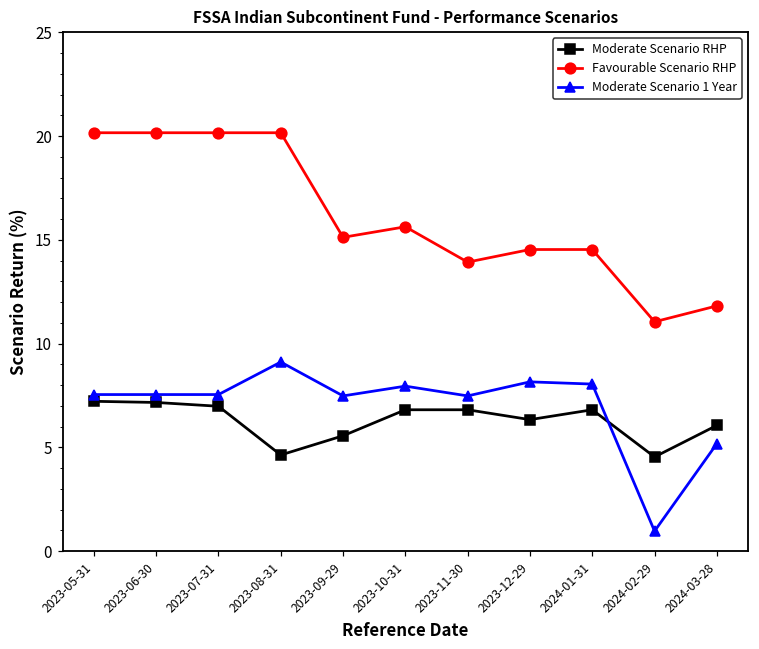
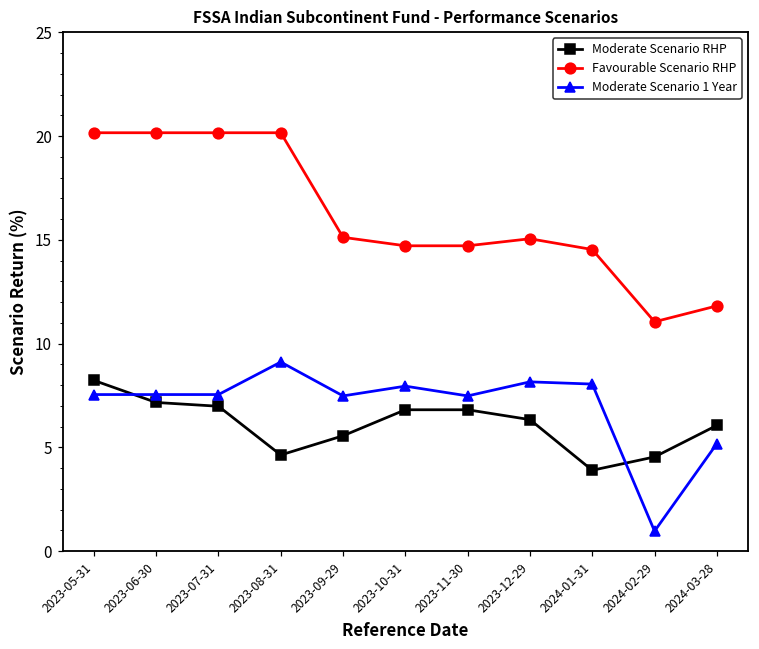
  {
    "Moderate Scenario RHP": {
-     "2023-05-31": 7.2,
+     "2023-05-31": 8.2,
      "2023-06-30": 7.2,
      "2023-07-31": 7.0,
      "2023-08-31": 4.6,
      "2023-09-29": 5.6,
      "2023-10-31": 6.8,
      "2023-11-30": 6.8,
      "2023-12-29": 6.3,
-     "2024-01-31": 6.8,
+     "2024-01-31": 3.9,
      "2024-02-29": 4.5,
      "2024-03-28": 6.1
    },
    "Favourable Scenario RHP": {
      "2023-05-31": 20.2,
      "2023-06-30": 20.2,
      "2023-07-31": 20.2,
      "2023-08-31": 20.2,
      "2023-09-29": 15.1,
-     "2023-10-31": 15.6,
-     "2023-11-30": 13.9,
-     "2023-12-29": 14.5,
+     "2023-10-31": 14.7,
+     "2023-11-30": 14.7,
+     "2023-12-29": 15.1,
      "2024-01-31": 14.5,
      "2024-02-29": 11.0,
      "2024-03-28": 11.8
    },
    "Moderate Scenario 1 Year": {
      "2023-05-31": 7.5,
      "2023-06-30": 7.5,
      "2023-07-31": 7.5,
      "2023-08-31": 9.1,
      "2023-09-29": 7.5,
      "2023-10-31": 7.9,
      "2023-11-30": 7.5,
      "2023-12-29": 8.2,
      "2024-01-31": 8.0,
      "2024-02-29": 1.0,
      "2024-03-28": 5.2
    }
  }
